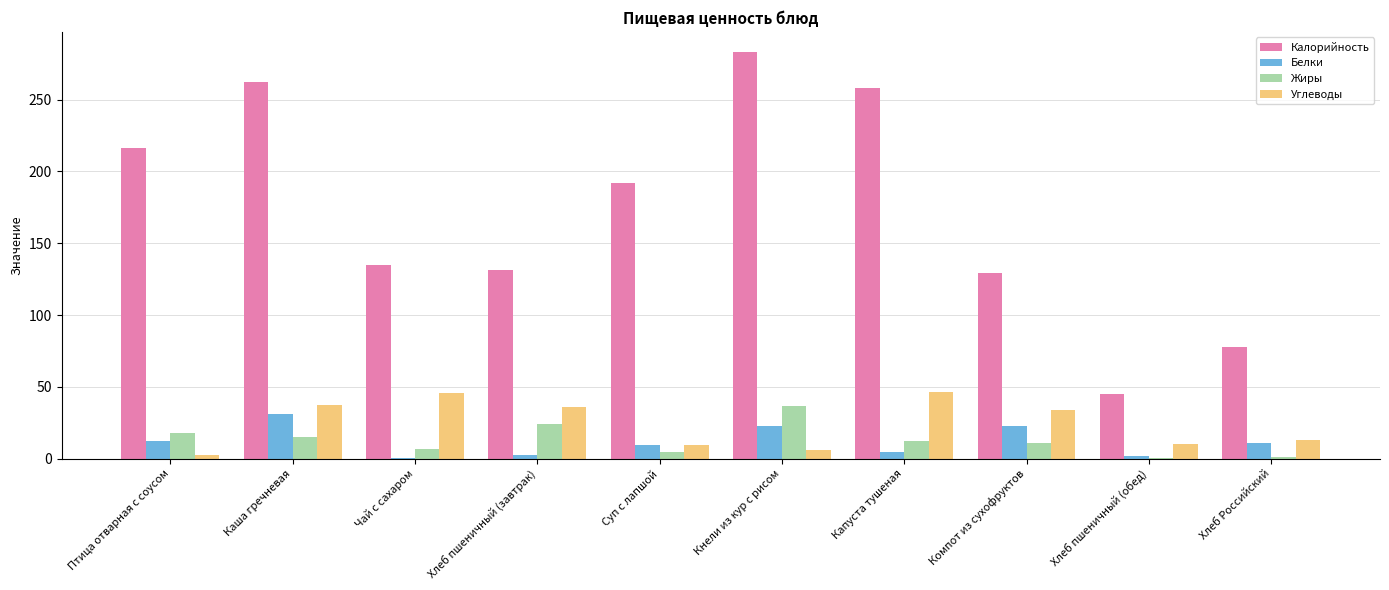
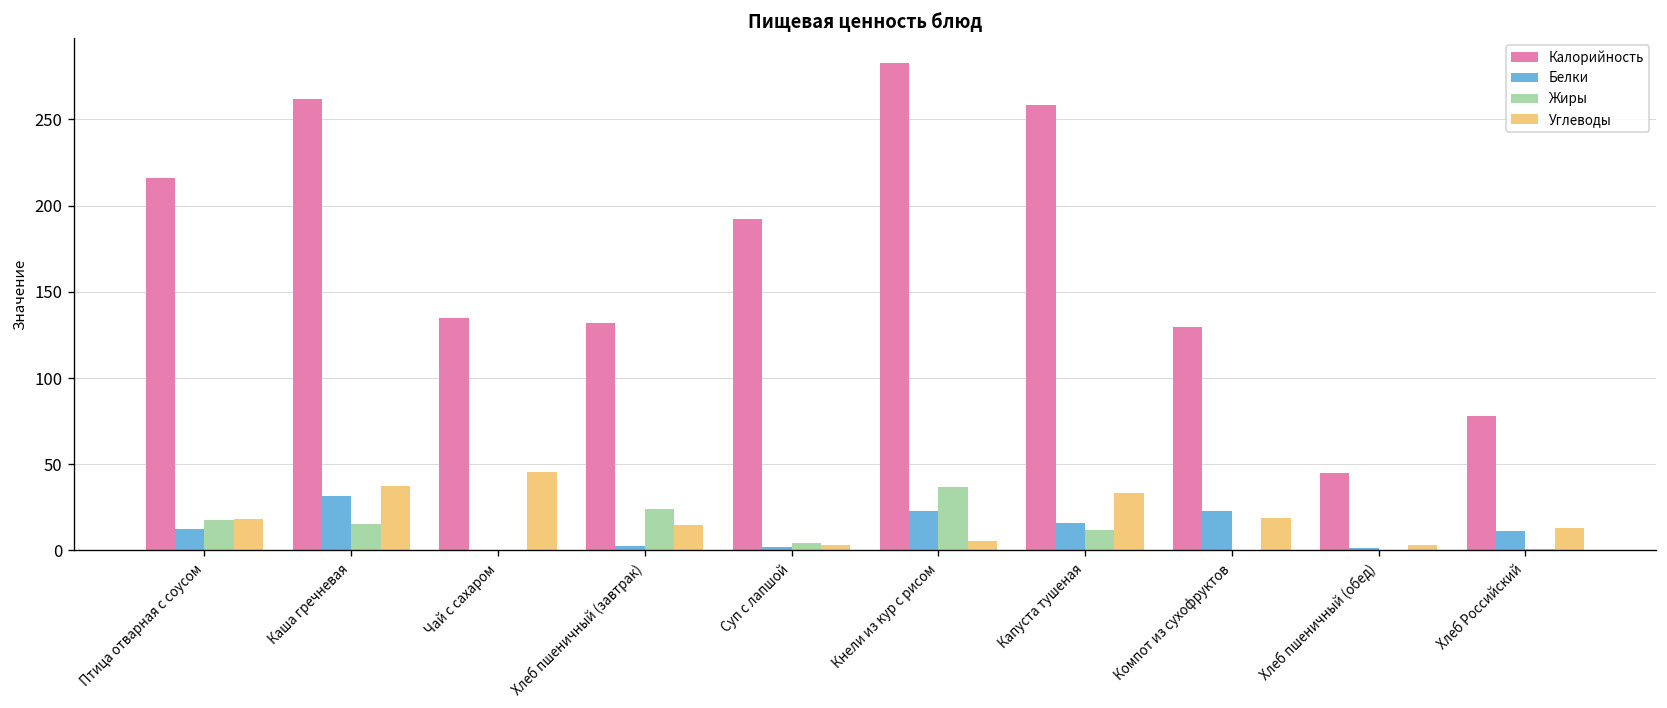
  {
    "Калорийность": {
      "Птица отварная с соусом": 216,
      "Каша гречневая": 262,
      "Чай с сахаром": 135,
      "Хлеб пшеничный (завтрак)": 132,
      "Суп с лапшой": 192,
      "Кнели из кур с рисом": 283,
      "Капуста тушеная": 258,
      "Компот из сухофруктов": 129,
      "Хлеб пшеничный (обед)": 45,
      "Хлеб Российский": 78
    },
    "Белки": {
      "Птица отварная с соусом": 12,
      "Каша гречневая": 31,
      "Хлеб пшеничный (завтрак)": 2,
-     "Суп с лапшой": 9,
+     "Суп с лапшой": 2,
      "Кнели из кур с рисом": 23,
-     "Капуста тушеная": 4,
+     "Капуста тушеная": 16,
      "Компот из сухофруктов": 23,
      "Хлеб Российский": 11
    },
    "Жиры": {
      "Птица отварная с соусом": 18,
      "Каша гречневая": 15,
-     "Чай с сахаром": 7,
+     "Чай с сахаром": 0,
      "Хлеб пшеничный (завтрак)": 24,
      "Суп с лапшой": 4,
      "Кнели из кур с рисом": 37,
      "Капуста тушеная": 12,
-     "Компот из сухофруктов": 11
+     "Компот из сухофруктов": 0
    },
    "Углеводы": {
-     "Птица отварная с соусом": 2,
+     "Птица отварная с соусом": 18,
      "Каша гречневая": 37,
      "Чай с сахаром": 46,
-     "Хлеб пшеничный (завтрак)": 36,
-     "Суп с лапшой": 9,
+     "Хлеб пшеничный (завтрак)": 15,
+     "Суп с лапшой": 3,
      "Кнели из кур с рисом": 6,
-     "Капуста тушеная": 46,
-     "Компот из сухофруктов": 34,
-     "Хлеб пшеничный (обед)": 10,
+     "Капуста тушеная": 33,
+     "Компот из сухофруктов": 19,
+     "Хлеб пшеничный (обед)": 3,
      "Хлеб Российский": 13
    }
  }
